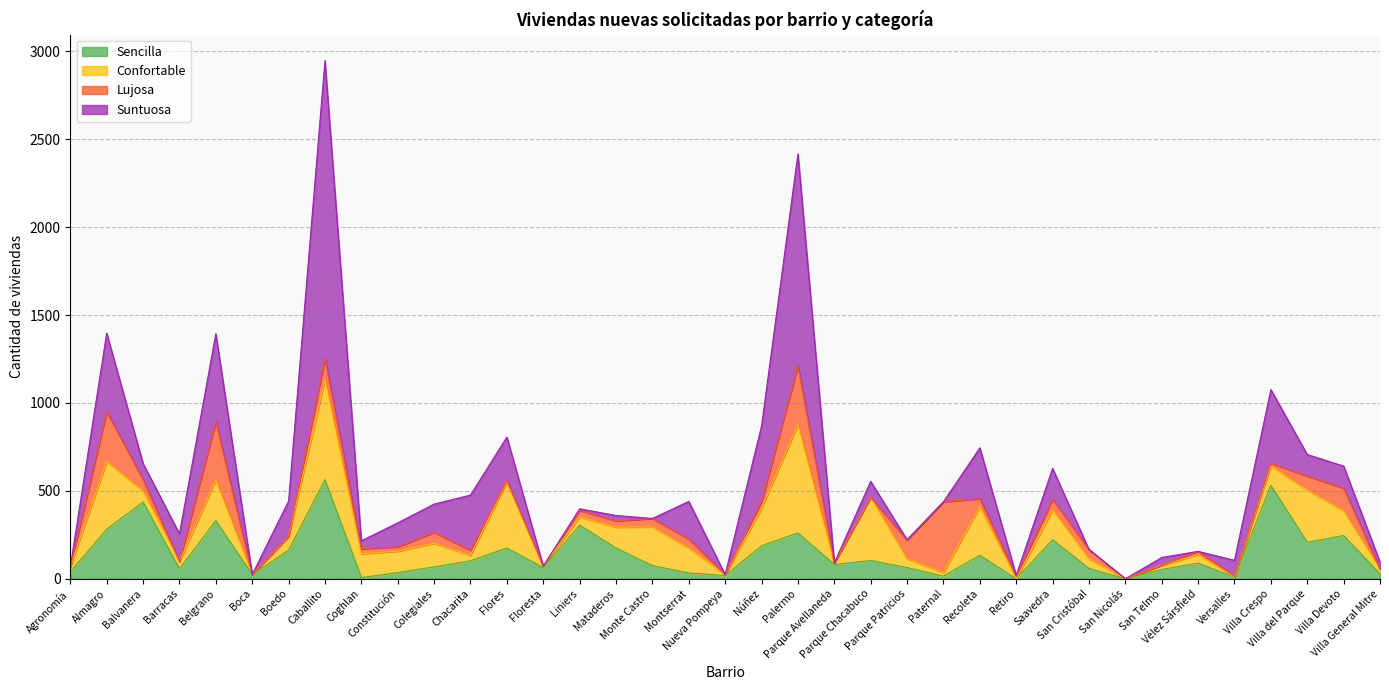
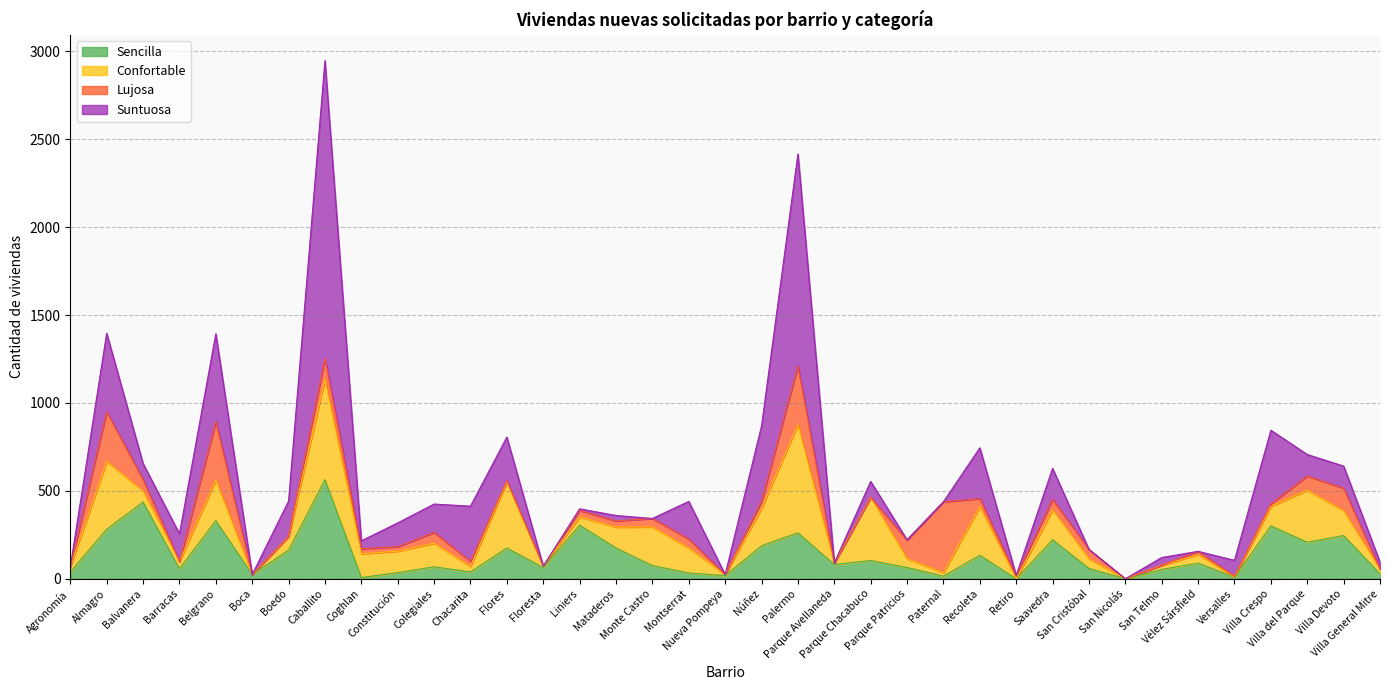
  {
    "Sencilla": {
      "Agronomía": 40,
      "Almagro": 280,
      "Balvanera": 440,
      "Barracas": 60,
      "Belgrano": 330,
      "Boedo": 160,
      "Caballito": 560,
      "Coghlan": 10,
      "Constitución": 40,
      "Colegiales": 70,
-     "Chacarita": 100,
+     "Chacarita": 40,
      "Flores": 180,
      "Liniers": 310,
      "Mataderos": 180,
      "Monte Castro": 80,
      "Montserrat": 30,
      "Núñez": 190,
      "Palermo": 260,
      "Parque Chacabuco": 100,
      "Parque Patricios": 60,
      "Paternal": 20,
      "Recoleta": 130,
      "Saavedra": 220,
      "San Cristóbal": 60,
      "San Telmo": 50,
      "Vélez Sársfield": 90,
-     "Villa Crespo": 530,
+     "Villa Crespo": 300,
      "Villa del Parque": 210,
      "Villa Devoto": 250,
      "Villa General Mitre": 30
    },
    "Confortable": {
      "Almagro": 390,
      "Balvanera": 60,
      "Belgrano": 230,
      "Caballito": 570,
      "Coghlan": 140,
      "Constitución": 120,
      "Colegiales": 130,
      "Chacarita": 30,
      "Liniers": 50,
      "Mataderos": 120,
      "Monte Castro": 220,
      "Montserrat": 140,
      "Núñez": 210,
      "Palermo": 620,
      "Parque Patricios": 50,
      "Paternal": 20,
      "Recoleta": 280,
      "Saavedra": 170,
      "San Cristóbal": 60,
      "Vélez Sársfield": 50,
      "Villa del Parque": 300,
      "Villa Devoto": 140
    },
    "Lujosa": {
      "Almagro": 280,
      "Balvanera": 70,
      "Belgrano": 330,
      "Caballito": 120,
      "Coghlan": 30,
      "Constitución": 30,
      "Colegiales": 60,
      "Chacarita": 30,
      "Mataderos": 40,
      "Montserrat": 50,
      "Núñez": 40,
      "Palermo": 330,
      "Recoleta": 50,
      "Saavedra": 60,
      "Villa del Parque": 80,
      "Villa Devoto": 130
    },
    "Suntuosa": {
      "Almagro": 450,
      "Balvanera": 90,
      "Barracas": 160,
      "Belgrano": 500,
      "Boedo": 200,
      "Caballito": 1700,
      "Coghlan": 50,
      "Constitución": 140,
      "Colegiales": 160,
      "Chacarita": 310,
      "Flores": 250,
      "Mataderos": 30,
      "Montserrat": 210,
      "Núñez": 430,
      "Palermo": 1210,
      "Parque Chacabuco": 90,
      "Recoleta": 290,
      "Saavedra": 180,
      "San Telmo": 40,
      "Versalles": 90,
      "Villa Crespo": 420,
      "Villa del Parque": 120,
      "Villa Devoto": 130,
      "Villa General Mitre": 40
    }
  }
